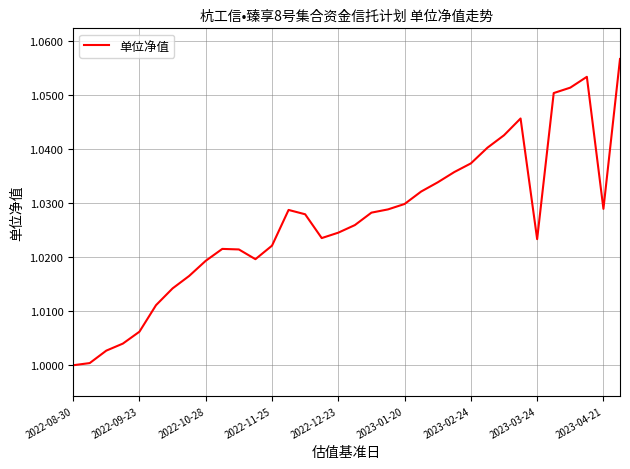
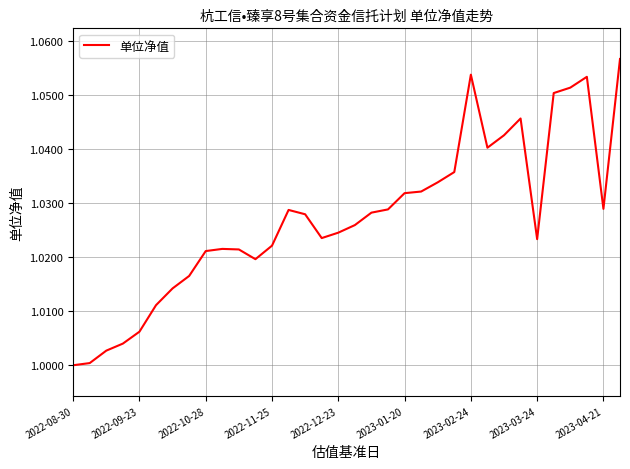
  {
    "2022-08-30": 1.000,
    "2022-09-23": 1.006,
-   "2022-10-28": 1.019,
+   "2022-10-28": 1.021,
    "2022-11-25": 1.022,
    "2022-12-23": 1.025,
-   "2023-01-20": 1.030,
-   "2023-02-24": 1.037,
+   "2023-01-20": 1.032,
+   "2023-02-24": 1.054,
    "2023-03-24": 1.023,
    "2023-04-21": 1.029
  }
